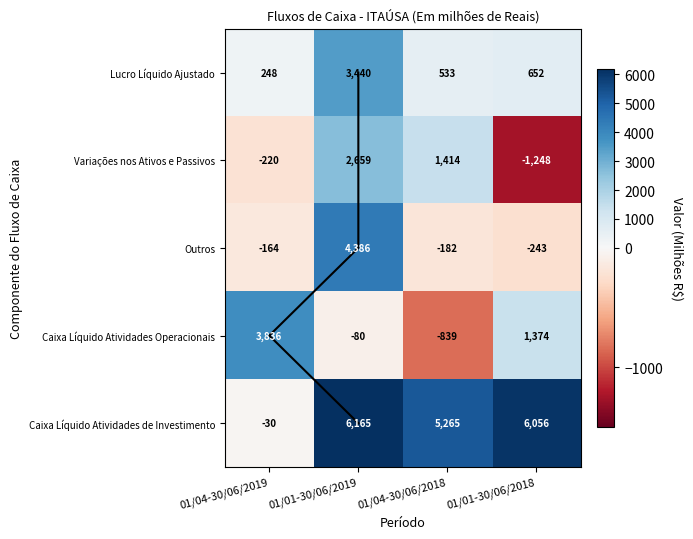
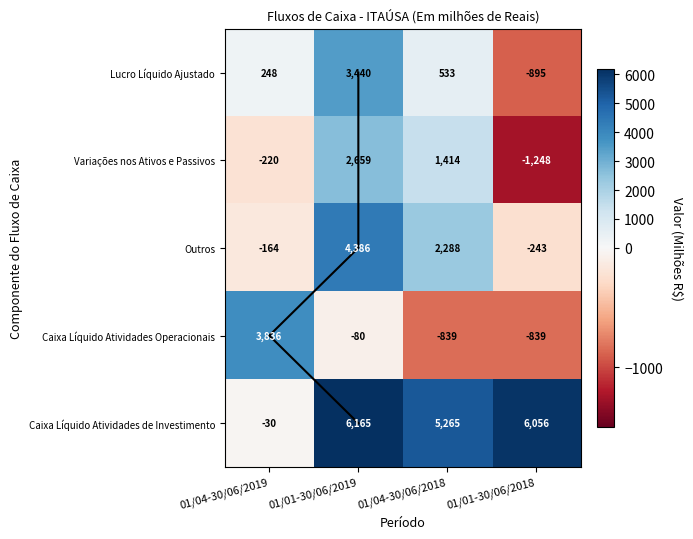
  {
    "Lucro Líquido Ajustado": {
      "01/04-30/06/2019": "248",
      "01/04-30/06/2018": "533",
-     "01/01-30/06/2018": "652"
+     "01/01-30/06/2018": "-895"
    },
    "Variações nos Ativos e Passivos": {
      "01/04-30/06/2019": "-220",
      "01/04-30/06/2018": "1,414",
      "01/01-30/06/2018": "-1,248"
    },
    "Outros": {
      "01/04-30/06/2019": "-164",
-     "01/04-30/06/2018": "-182",
+     "01/04-30/06/2018": "2,288",
      "01/01-30/06/2018": "-243"
    },
    "Caixa Líquido Atividades Operacionais": {
      "01/01-30/06/2019": "-80",
      "01/04-30/06/2018": "-839",
-     "01/01-30/06/2018": "1,374"
+     "01/01-30/06/2018": "-839"
    },
    "Caixa Líquido Atividades de Investimento": {
      "01/04-30/06/2019": "-30",
      "01/04-30/06/2018": "5,265",
      "01/01-30/06/2018": "6,056"
    }
  }
